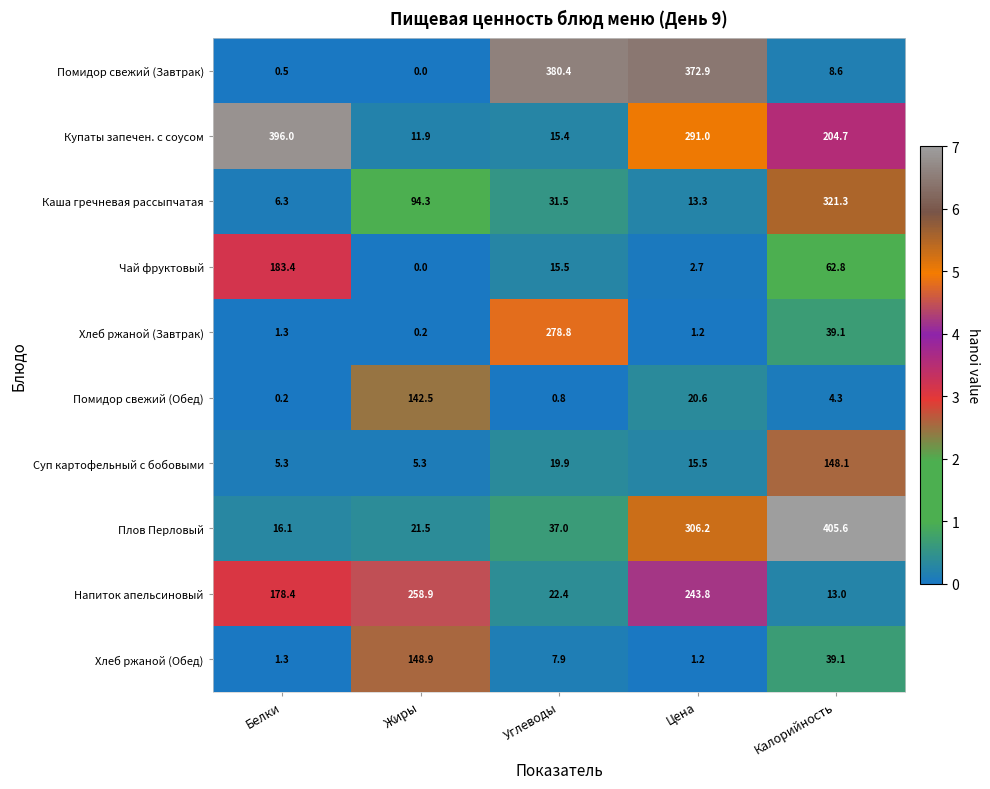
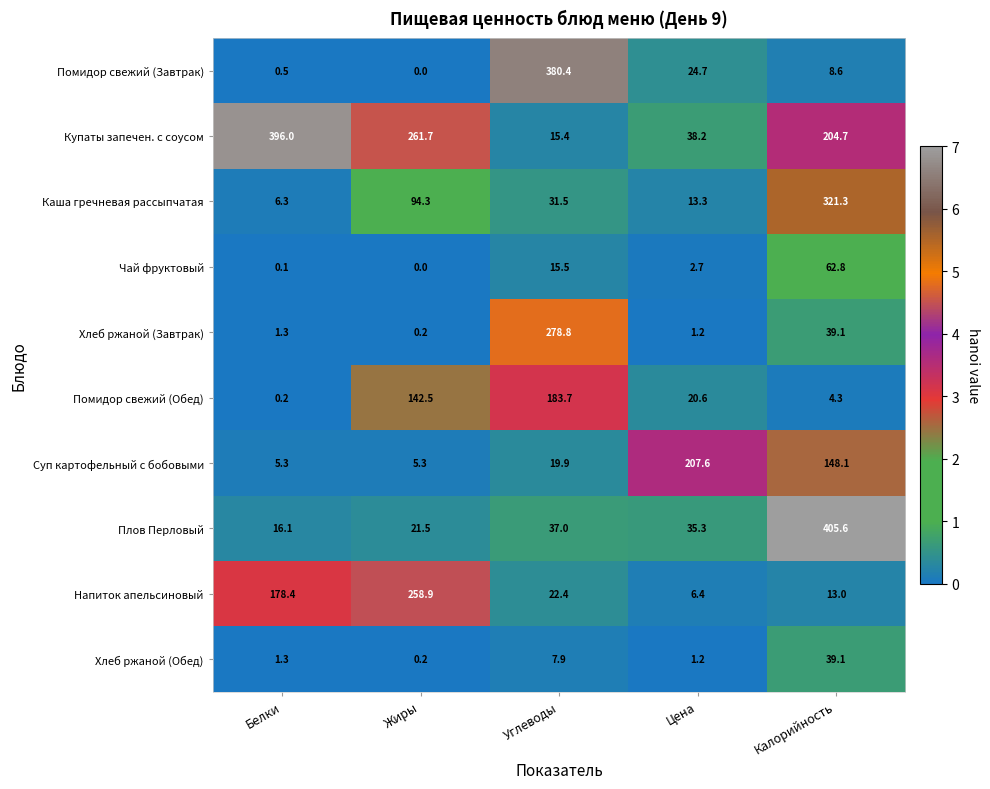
  {
    "Помидор свежий (Завтрак)": {
      "Белки": 0.5,
      "Жиры": 0.0,
      "Углеводы": 380.4,
-     "Цена": 372.9,
+     "Цена": 24.7,
      "Калорийность": 8.6
    },
    "Купаты запечен. с соусом": {
      "Белки": 396.0,
-     "Жиры": 11.9,
+     "Жиры": 261.7,
      "Углеводы": 15.4,
-     "Цена": 291.0,
+     "Цена": 38.2,
      "Калорийность": 204.7
    },
    "Каша гречневая рассыпчатая": {
      "Белки": 6.3,
      "Жиры": 94.3,
      "Углеводы": 31.5,
      "Цена": 13.3,
      "Калорийность": 321.3
    },
    "Чай фруктовый": {
-     "Белки": 183.4,
+     "Белки": 0.1,
      "Жиры": 0.0,
      "Углеводы": 15.5,
      "Цена": 2.7,
      "Калорийность": 62.8
    },
    "Хлеб ржаной (Завтрак)": {
      "Белки": 1.3,
      "Жиры": 0.2,
      "Углеводы": 278.8,
      "Цена": 1.2,
      "Калорийность": 39.1
    },
    "Помидор свежий (Обед)": {
      "Белки": 0.2,
      "Жиры": 142.5,
-     "Углеводы": 0.8,
+     "Углеводы": 183.7,
      "Цена": 20.6,
      "Калорийность": 4.3
    },
    "Суп картофельный с бобовыми": {
      "Белки": 5.3,
      "Жиры": 5.3,
      "Углеводы": 19.9,
-     "Цена": 15.5,
+     "Цена": 207.6,
      "Калорийность": 148.1
    },
    "Плов Перловый": {
      "Белки": 16.1,
      "Жиры": 21.5,
      "Углеводы": 37.0,
-     "Цена": 306.2,
+     "Цена": 35.3,
      "Калорийность": 405.6
    },
    "Напиток апельсиновый": {
      "Белки": 178.4,
      "Жиры": 258.9,
      "Углеводы": 22.4,
-     "Цена": 243.8,
+     "Цена": 6.4,
      "Калорийность": 13.0
    },
    "Хлеб ржаной (Обед)": {
      "Белки": 1.3,
-     "Жиры": 148.9,
+     "Жиры": 0.2,
      "Углеводы": 7.9,
      "Цена": 1.2,
      "Калорийность": 39.1
    }
  }
